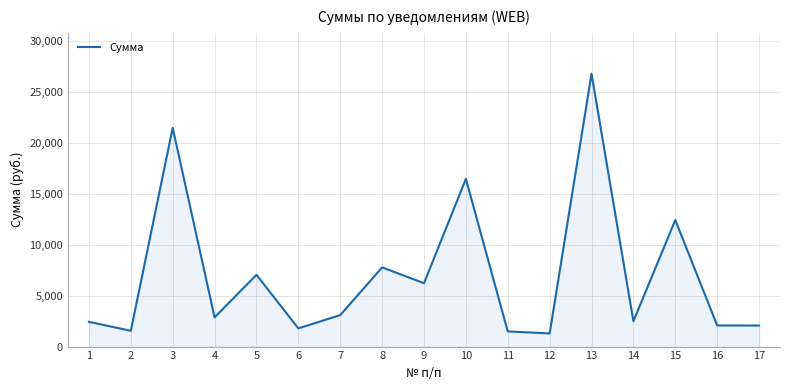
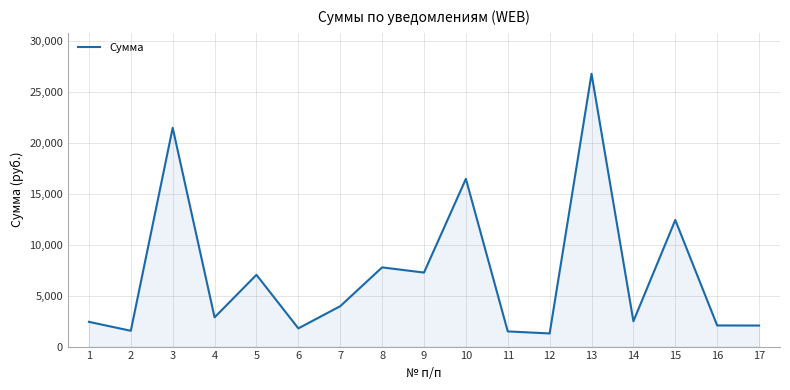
  {
    "1": "2,400",
    "2": "1,600",
    "3": "21,500",
    "4": "2,900",
    "5": "7,000",
    "6": "1,800",
-   "7": "3,100",
+   "7": "4,000",
    "8": "7,800",
-   "9": "6,200",
+   "9": "7,300",
    "10": "16,500",
    "11": "1,500",
    "12": "1,300",
    "13": "26,800",
    "14": "2,500",
    "15": "12,400",
    "16": "2,100",
    "17": "2,100"
  }
